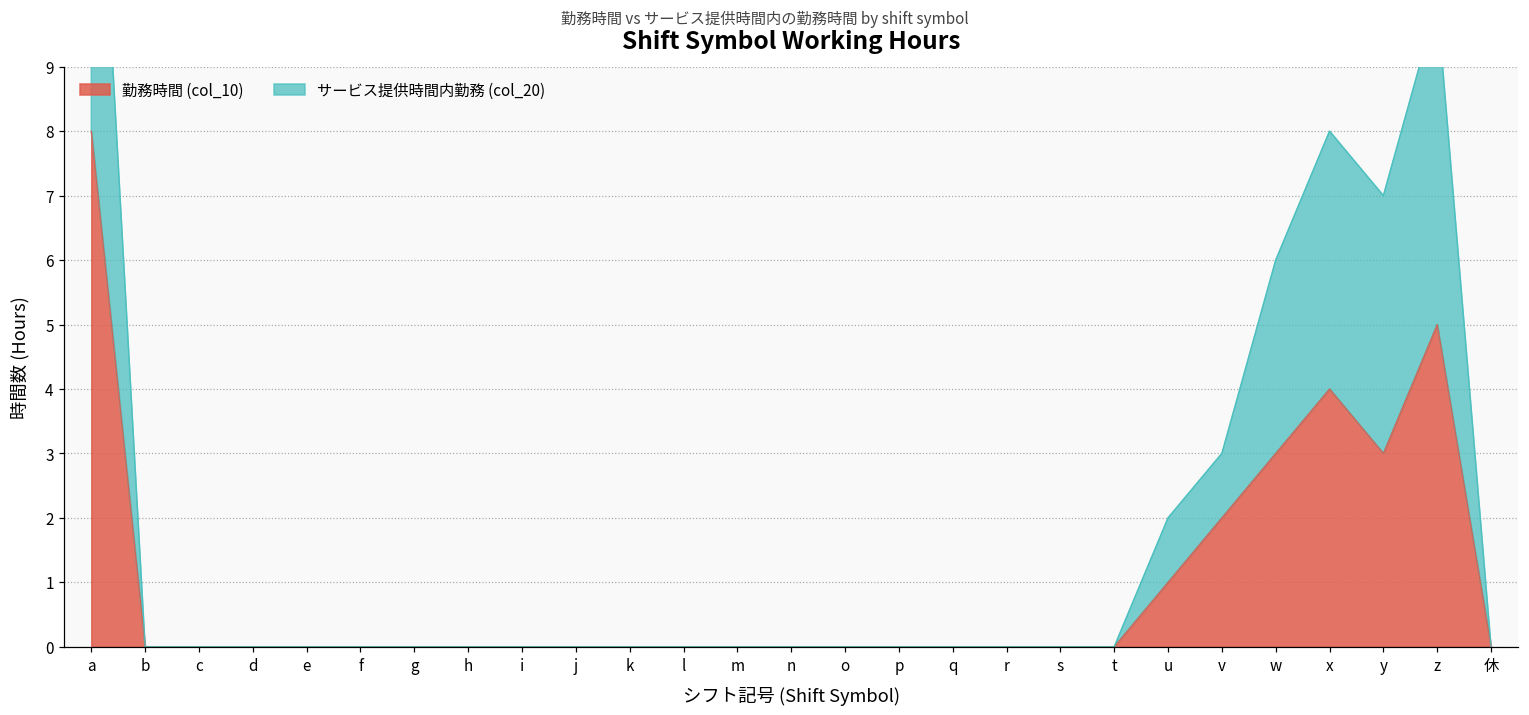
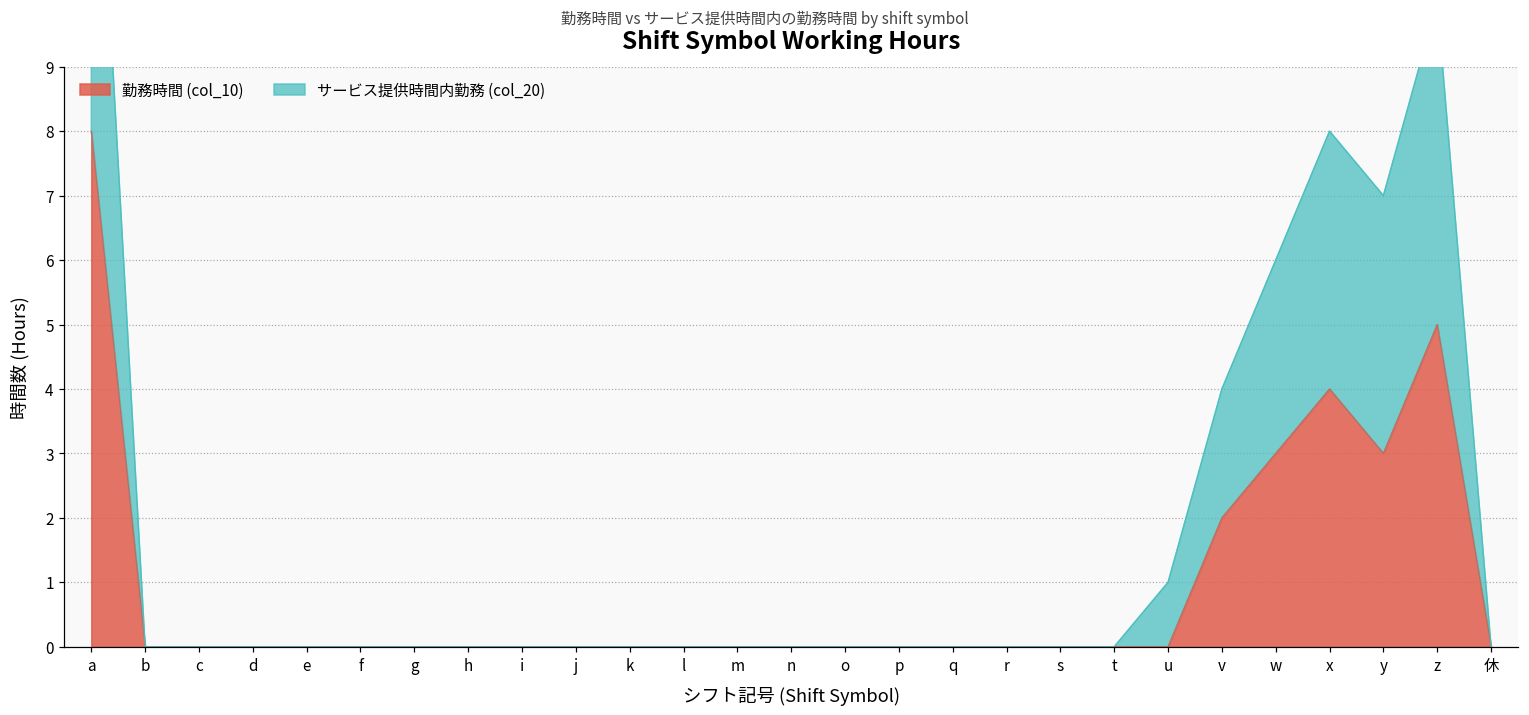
  {
    "勤務時間 (col_10)": {
      "a": 8,
-     "u": 1,
+     "u": 0,
      "v": 2,
      "w": 3,
      "x": 4,
      "y": 3,
      "z": 5
    },
    "サービス提供時間内勤務 (col_20)": {
      "u": 1,
-     "v": 1,
+     "v": 2,
      "w": 3,
      "x": 4,
      "y": 4
    }
  }
